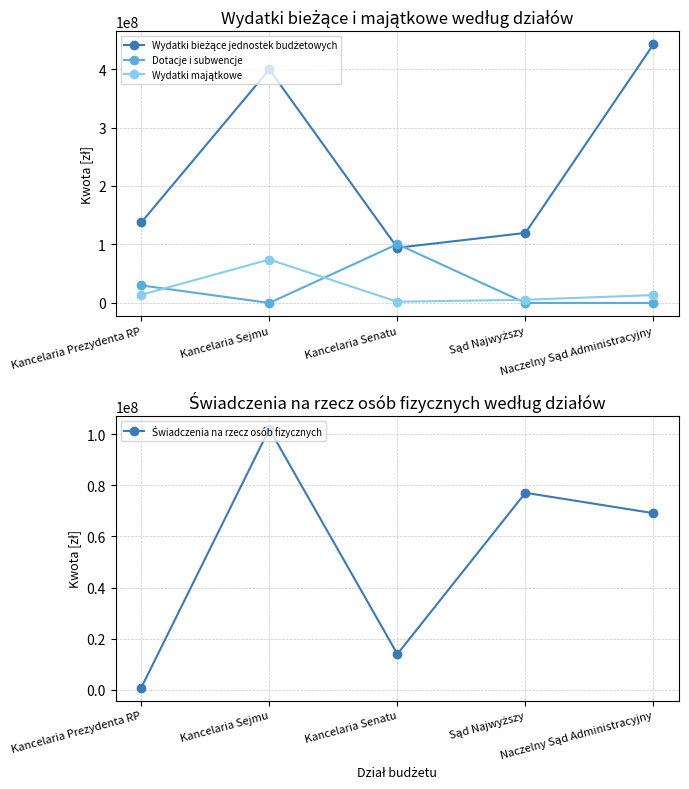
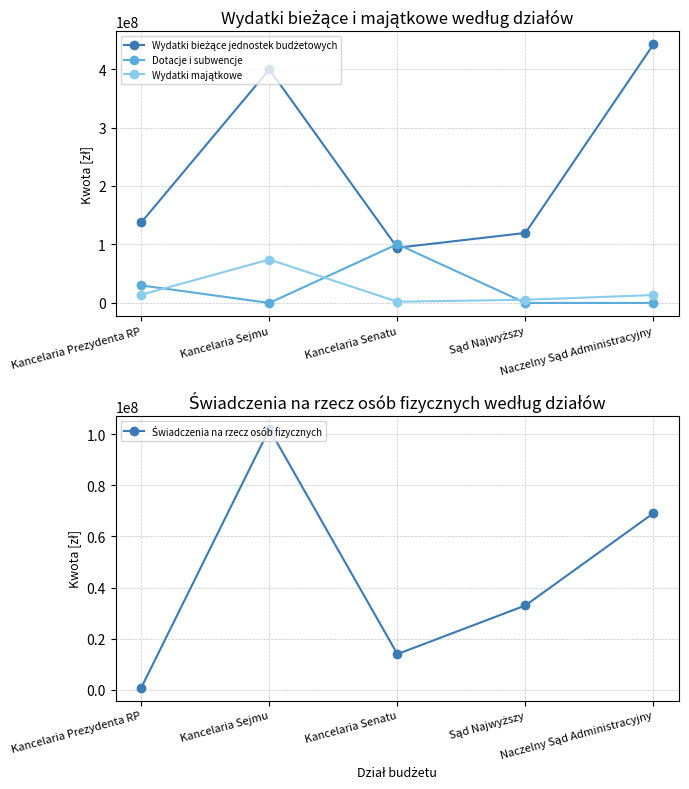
  {
    "Wydatki bieżące i majątkowe według działów": {
      "Wydatki bieżące jednostek budżetowych": {
        "Kancelaria Prezydenta RP": 140000000,
        "Kancelaria Senatu": 90000000,
        "Sąd Najwyższy": 120000000,
        "Naczelny Sąd Administracyjny": 440000000
      }
    },
    "Świadczenia na rzecz osób fizycznych według działów": {
      "Kancelaria Prezydenta RP": 1000000,
      "Kancelaria Senatu": 14000000,
-     "Sąd Najwyższy": 77000000,
+     "Sąd Najwyższy": 33000000,
      "Naczelny Sąd Administracyjny": 69000000
    }
  }
